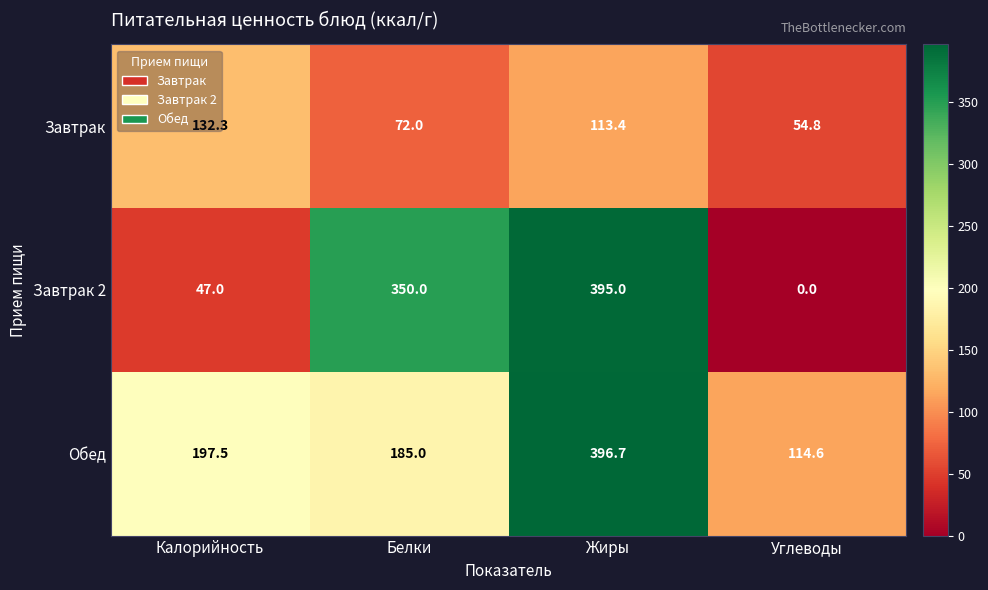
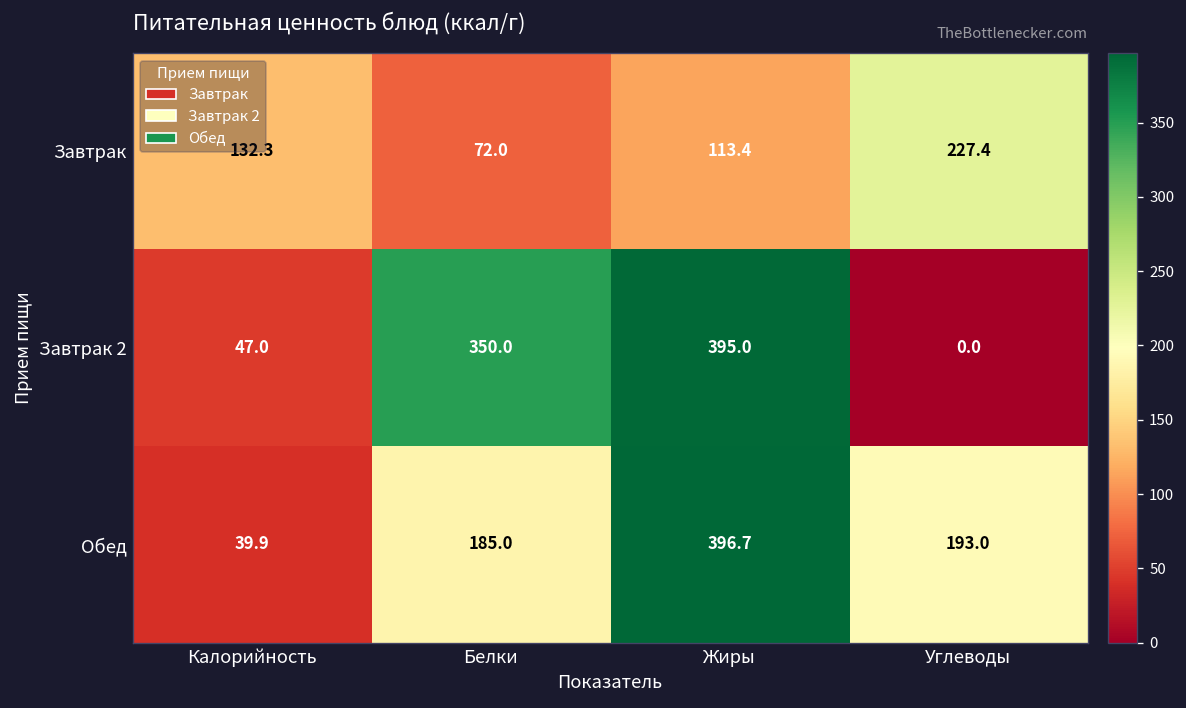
  {
    "Завтрак": {
      "Белки": 72.0,
      "Жиры": 113.4,
-     "Углеводы": 54.8
+     "Углеводы": 227.4
    },
    "Завтрак 2": {
      "Калорийность": 47.0,
      "Белки": 350.0,
      "Жиры": 395.0,
      "Углеводы": 0.0
    },
    "Обед": {
-     "Калорийность": 197.5,
+     "Калорийность": 39.9,
      "Белки": 185.0,
      "Жиры": 396.7,
-     "Углеводы": 114.6
+     "Углеводы": 193.0
    }
  }
